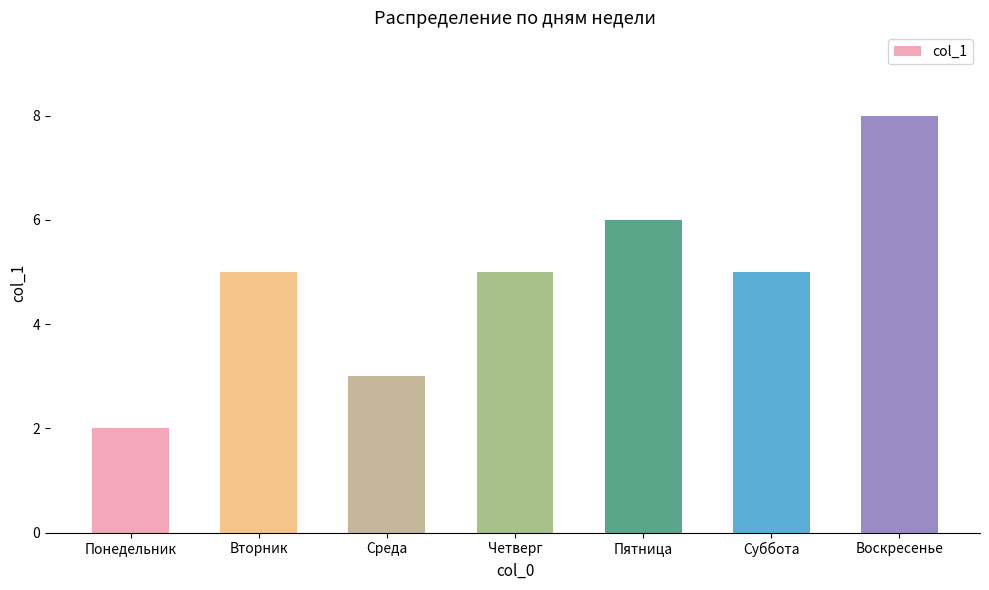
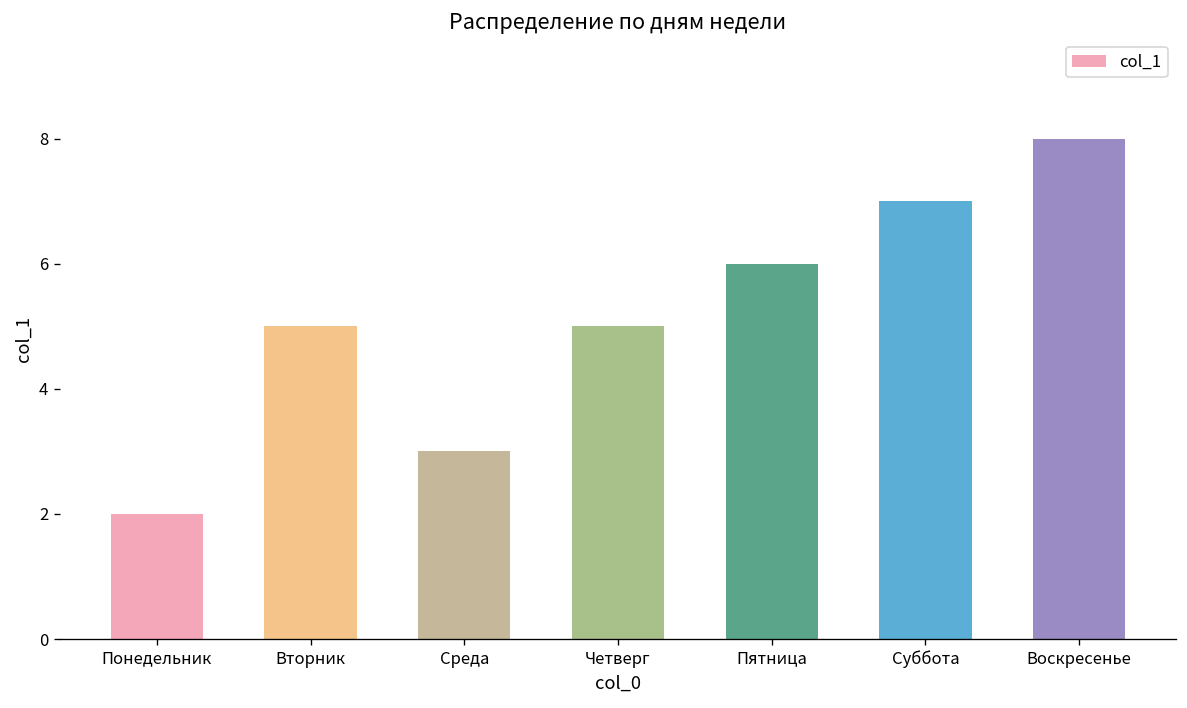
  {
    "Понедельник": 2,
    "Вторник": 5,
    "Среда": 3,
    "Четверг": 5,
    "Пятница": 6,
-   "Суббота": 5,
+   "Суббота": 7,
    "Воскресенье": 8
  }
